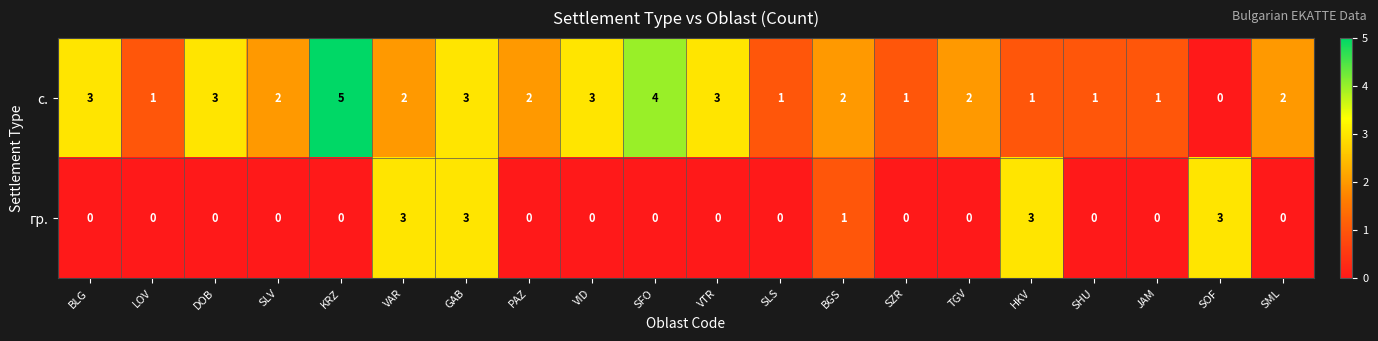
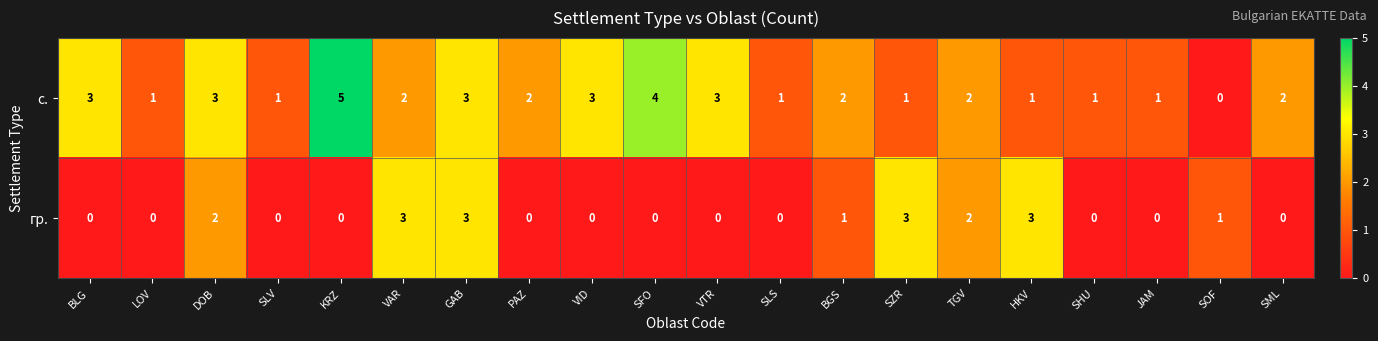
  {
    "с.": {
      "BLG": 3,
      "LOV": 1,
      "DOB": 3,
-     "SLV": 2,
+     "SLV": 1,
      "KRZ": 5,
      "VAR": 2,
      "GAB": 3,
      "PAZ": 2,
      "VID": 3,
      "SFO": 4,
      "VTR": 3,
      "SLS": 1,
      "BGS": 2,
      "SZR": 1,
      "TGV": 2,
      "HKV": 1,
      "SHU": 1,
      "JAM": 1,
      "SOF": 0,
      "SML": 2
    },
    "гр.": {
      "BLG": 0,
      "LOV": 0,
-     "DOB": 0,
+     "DOB": 2,
      "SLV": 0,
      "KRZ": 0,
      "VAR": 3,
      "GAB": 3,
      "PAZ": 0,
      "VID": 0,
      "SFO": 0,
      "VTR": 0,
      "SLS": 0,
      "BGS": 1,
-     "SZR": 0,
-     "TGV": 0,
+     "SZR": 3,
+     "TGV": 2,
      "HKV": 3,
      "SHU": 0,
      "JAM": 0,
-     "SOF": 3,
+     "SOF": 1,
      "SML": 0
    }
  }
